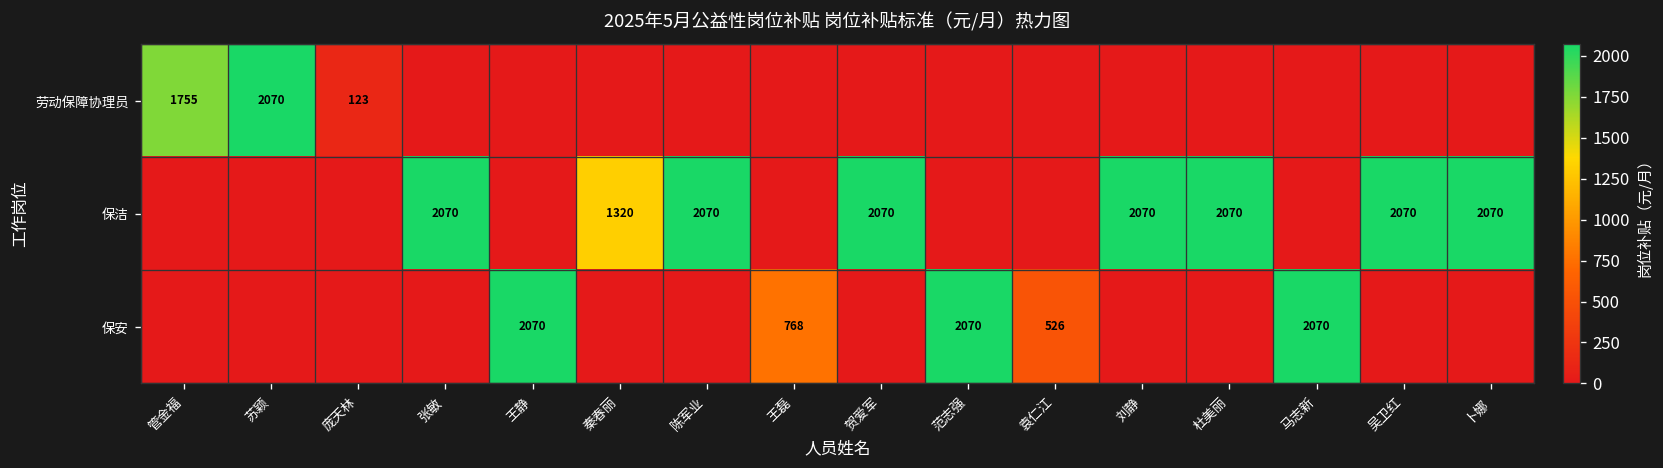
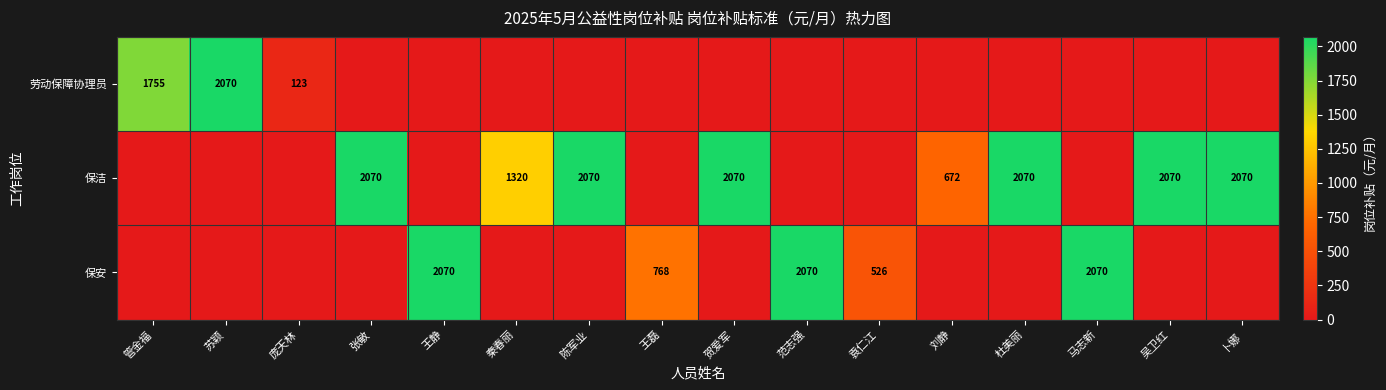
  {
    "劳动保障协理员": {
      "管金福": 1755,
      "苏颖": 2070,
      "庞天林": 123
    },
    "保洁": {
      "张敏": 2070,
      "秦春丽": 1320,
      "陈军业": 2070,
      "贺爱军": 2070,
-     "刘静": 2070,
+     "刘静": 672,
      "杜美丽": 2070,
      "吴卫红": 2070,
      "卜娜": 2070
    },
    "保安": {
      "王静": 2070,
      "王磊": 768,
      "范志强": 2070,
      "袁仁江": 526,
      "马志新": 2070
    }
  }
